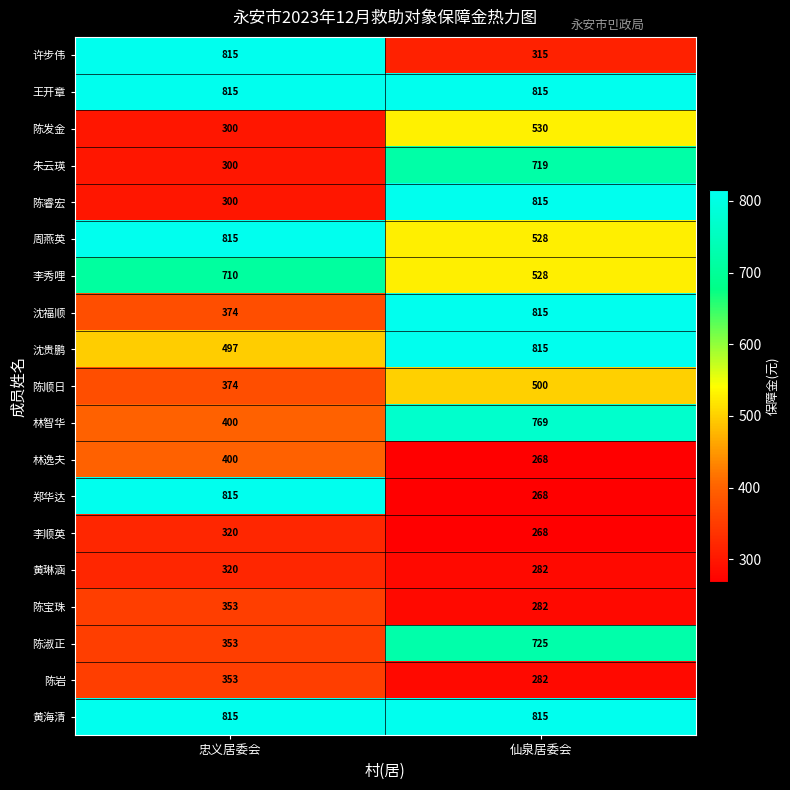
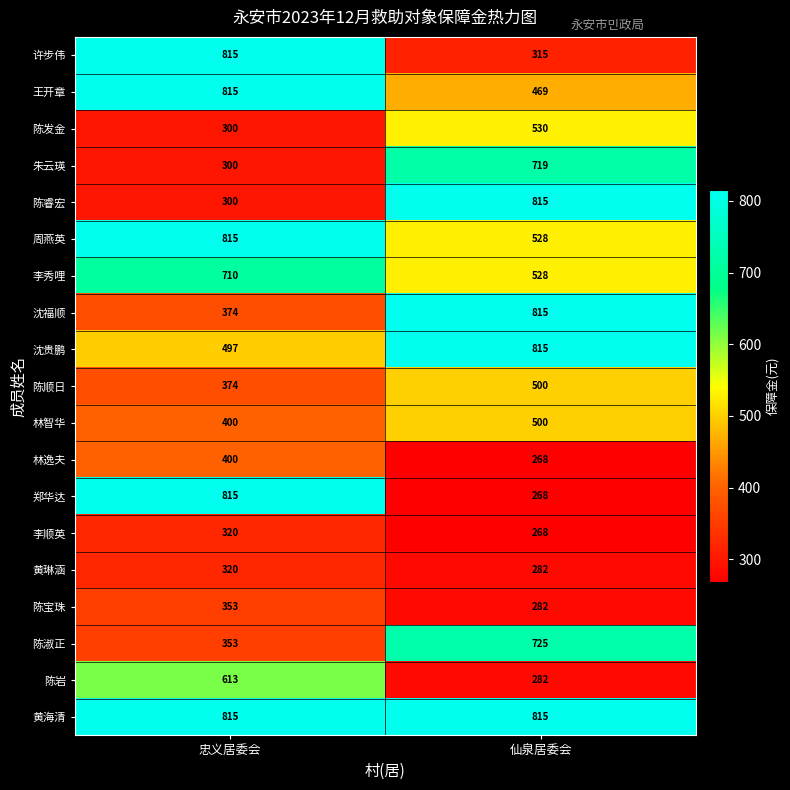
  {
    "许步伟": {
      "忠义居委会": 815,
      "仙泉居委会": 315
    },
    "王开章": {
      "忠义居委会": 815,
-     "仙泉居委会": 815
+     "仙泉居委会": 469
    },
    "陈发金": {
      "忠义居委会": 300,
      "仙泉居委会": 530
    },
    "朱云瑛": {
      "忠义居委会": 300,
      "仙泉居委会": 719
    },
    "陈睿宏": {
      "忠义居委会": 300,
      "仙泉居委会": 815
    },
    "周燕英": {
      "忠义居委会": 815,
      "仙泉居委会": 528
    },
    "李秀哩": {
      "忠义居委会": 710,
      "仙泉居委会": 528
    },
    "沈福顺": {
      "忠义居委会": 374,
      "仙泉居委会": 815
    },
    "沈贵鹏": {
      "忠义居委会": 497,
      "仙泉居委会": 815
    },
    "陈顺日": {
      "忠义居委会": 374,
      "仙泉居委会": 500
    },
    "林智华": {
      "忠义居委会": 400,
-     "仙泉居委会": 769
+     "仙泉居委会": 500
    },
    "林逸夫": {
      "忠义居委会": 400,
      "仙泉居委会": 268
    },
    "郑华达": {
      "忠义居委会": 815,
      "仙泉居委会": 268
    },
    "李顺英": {
      "忠义居委会": 320,
      "仙泉居委会": 268
    },
    "黄琳涵": {
      "忠义居委会": 320,
      "仙泉居委会": 282
    },
    "陈宝珠": {
      "忠义居委会": 353,
      "仙泉居委会": 282
    },
    "陈淑正": {
      "忠义居委会": 353,
      "仙泉居委会": 725
    },
    "陈岩": {
-     "忠义居委会": 353,
+     "忠义居委会": 613,
      "仙泉居委会": 282
    },
    "黄海清": {
      "忠义居委会": 815,
      "仙泉居委会": 815
    }
  }
